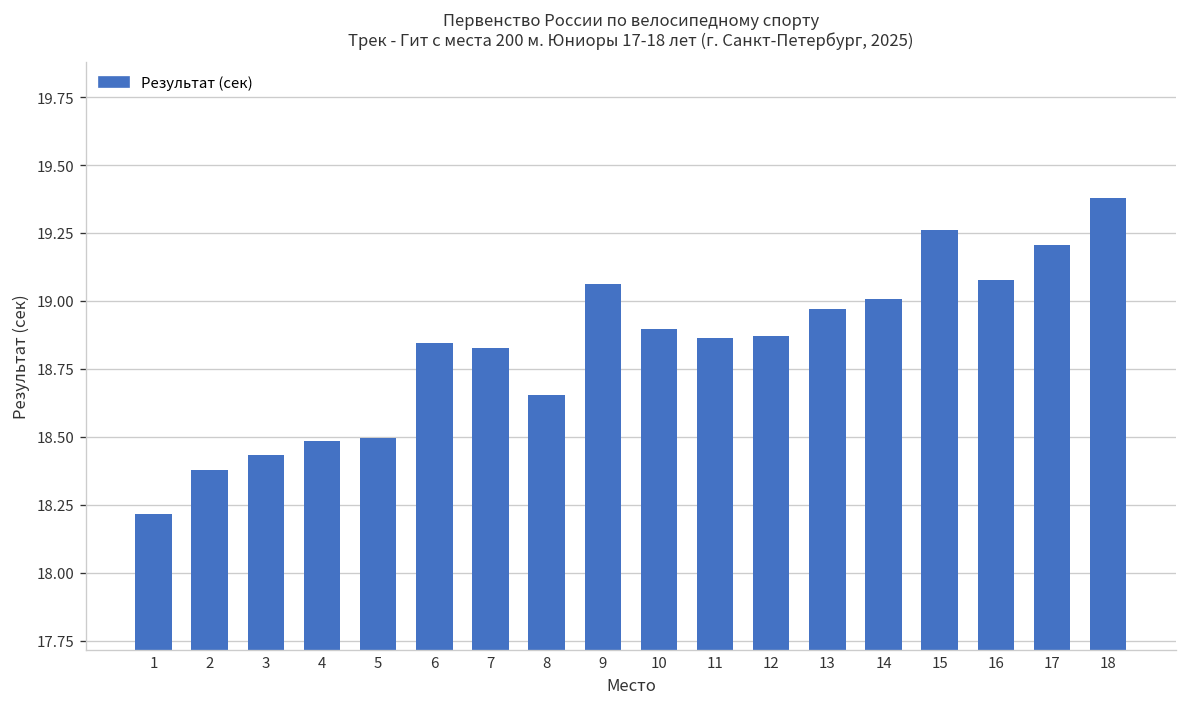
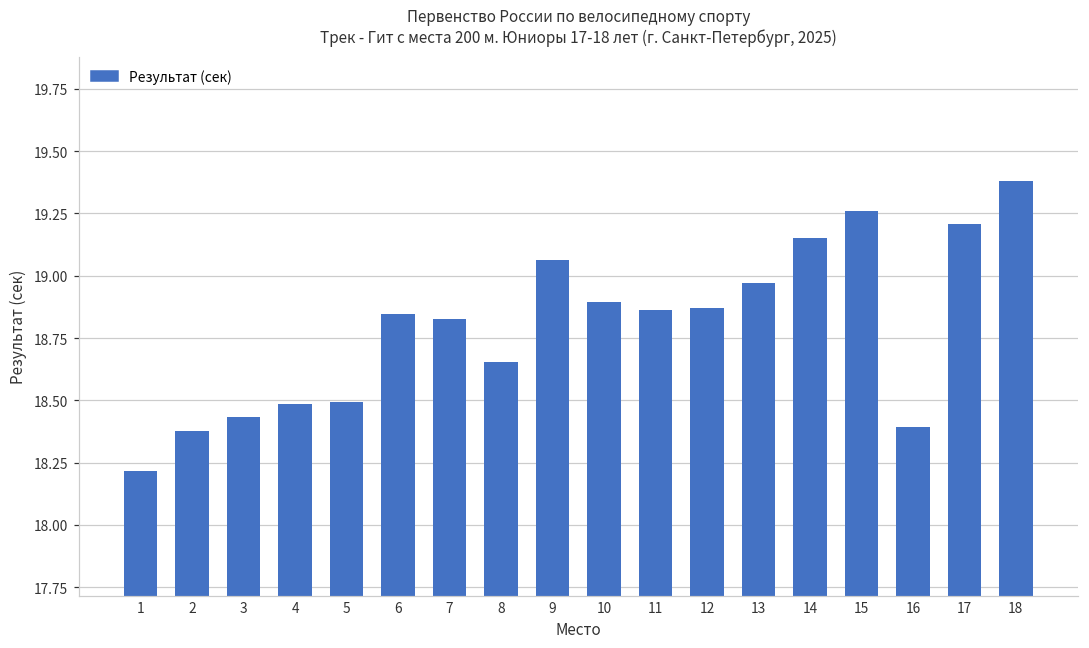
  {
    "1": 18.22,
    "2": 18.38,
    "3": 18.43,
    "4": 18.48,
    "5": 18.50,
    "6": 18.85,
    "7": 18.83,
    "8": 18.65,
    "9": 19.06,
    "10": 18.90,
    "11": 18.86,
    "12": 18.87,
    "13": 18.97,
-   "14": 19.01,
+   "14": 19.15,
    "15": 19.26,
-   "16": 19.08,
+   "16": 18.39,
    "17": 19.21,
    "18": 19.38
  }
